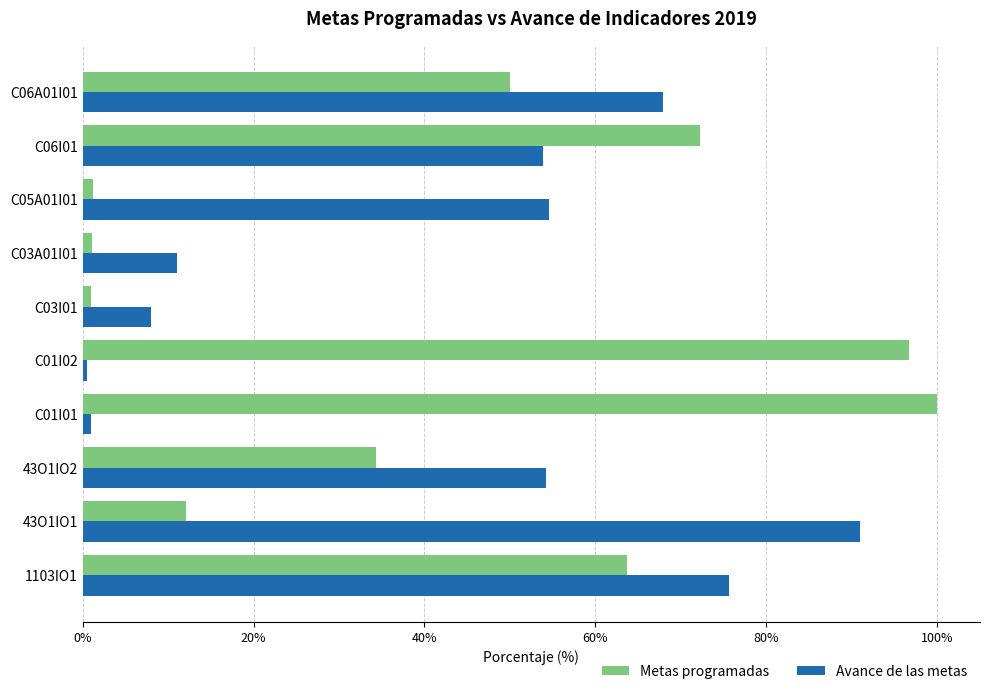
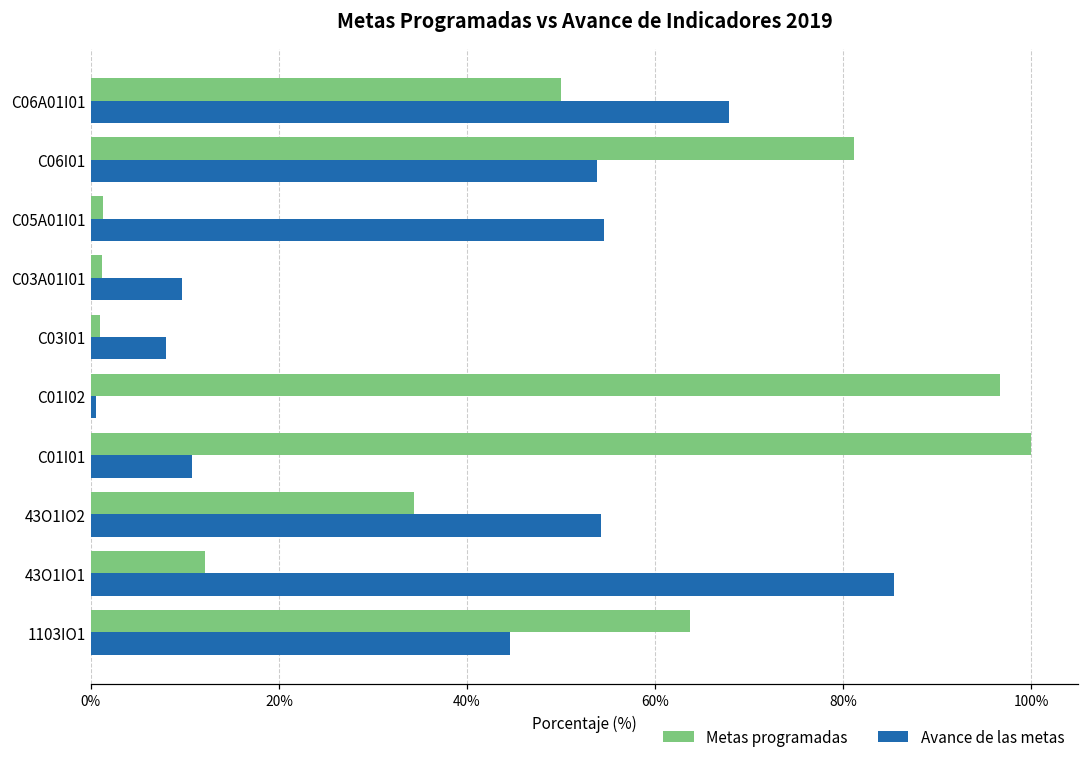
  {
    "Metas programadas": {
      "C06A01I01": "50%",
-     "C06I01": "72%",
+     "C06I01": "81%",
      "C05A01I01": "1%",
      "C03A01I01": "1%",
      "C03I01": "1%",
      "C01I02": "97%",
      "C01I01": "100%",
      "43O1IO2": "34%",
      "43O1IO1": "12%",
      "1103IO1": "64%"
    },
    "Avance de las metas": {
      "C06A01I01": "68%",
      "C06I01": "54%",
      "C05A01I01": "55%",
-     "C03A01I01": "11%",
+     "C03A01I01": "10%",
      "C03I01": "8%",
      "C01I02": "1%",
-     "C01I01": "1%",
+     "C01I01": "11%",
      "43O1IO2": "54%",
-     "43O1IO1": "91%",
-     "1103IO1": "76%"
+     "43O1IO1": "85%",
+     "1103IO1": "45%"
    }
  }
